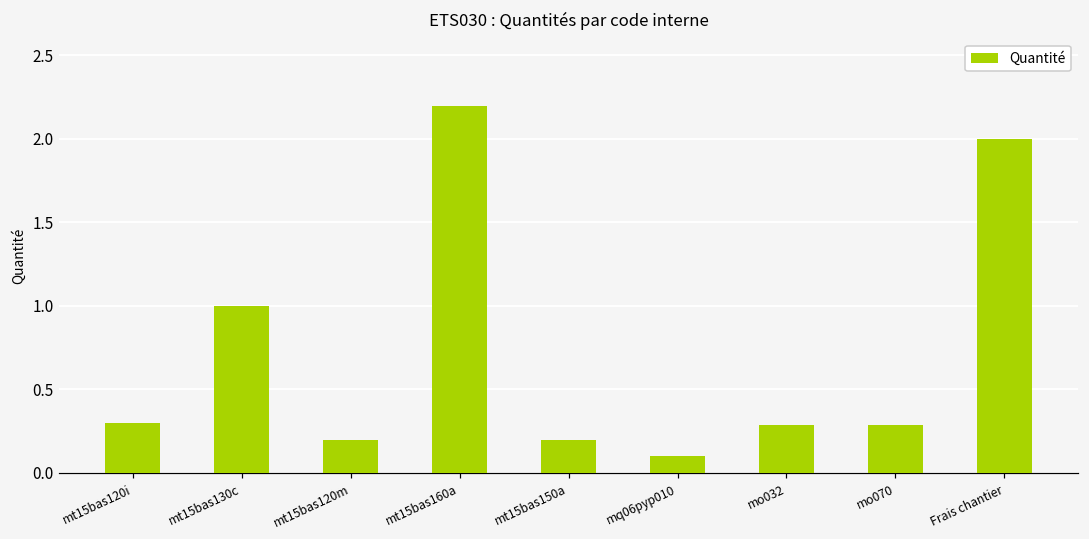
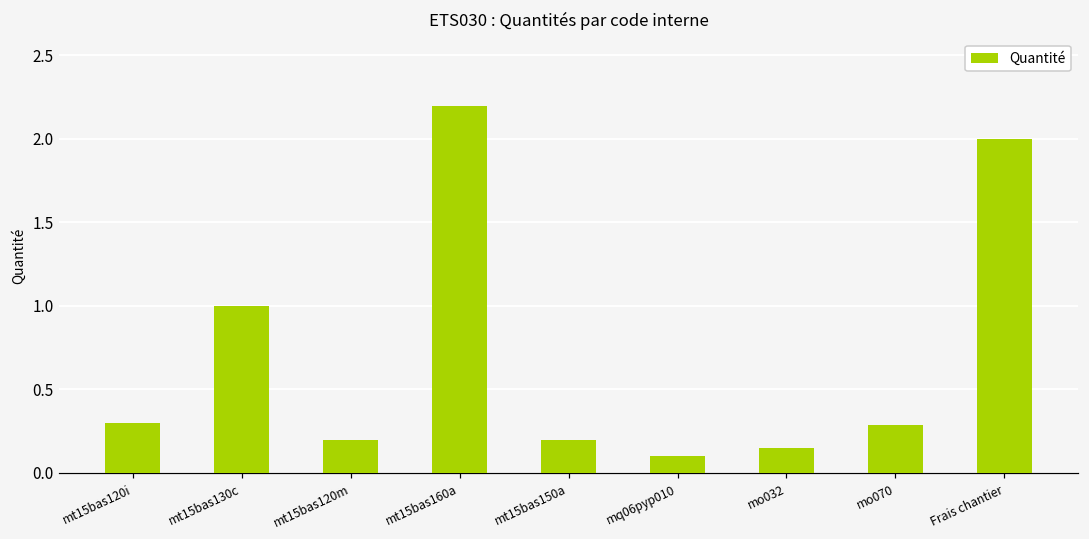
  {
    "mt15bas120i": 0.30,
    "mt15bas130c": 1.00,
    "mt15bas120m": 0.20,
    "mt15bas160a": 2.20,
    "mt15bas150a": 0.20,
    "mq06pyp010": 0.10,
-   "mo032": 0.29,
+   "mo032": 0.15,
    "mo070": 0.29,
    "Frais chantier": 2.00
  }
